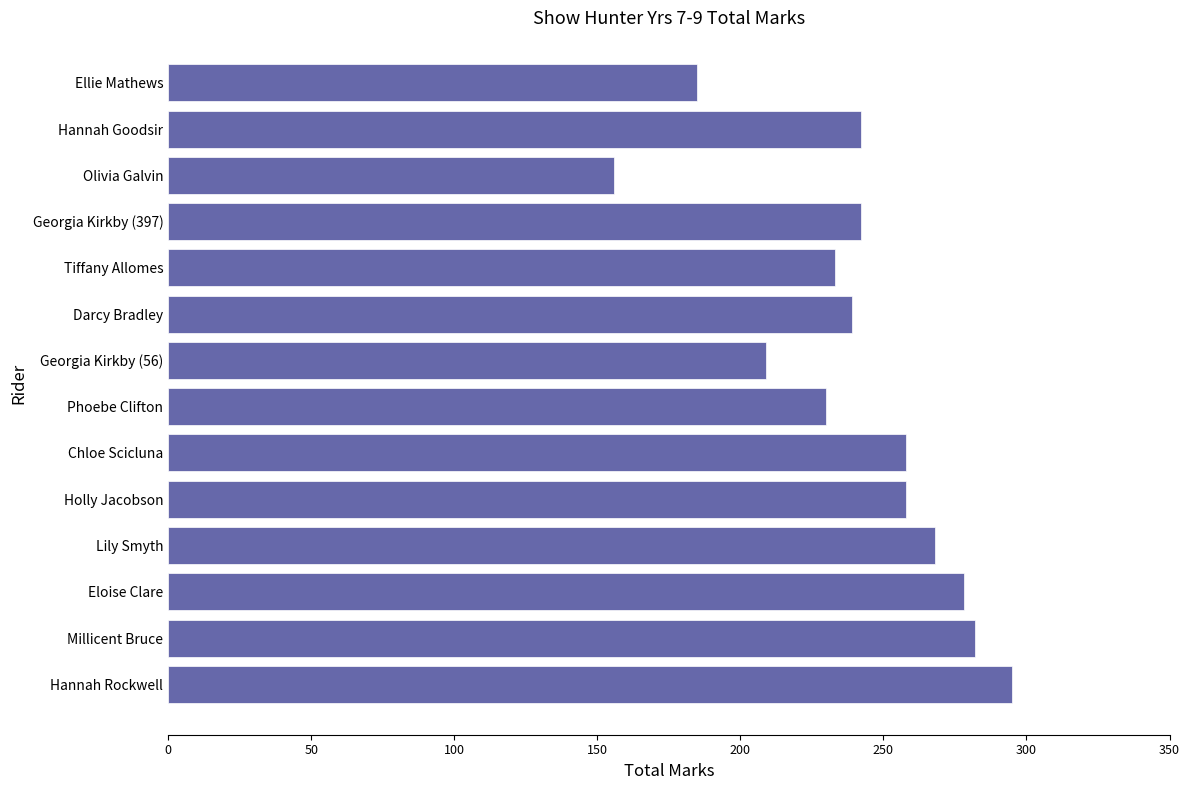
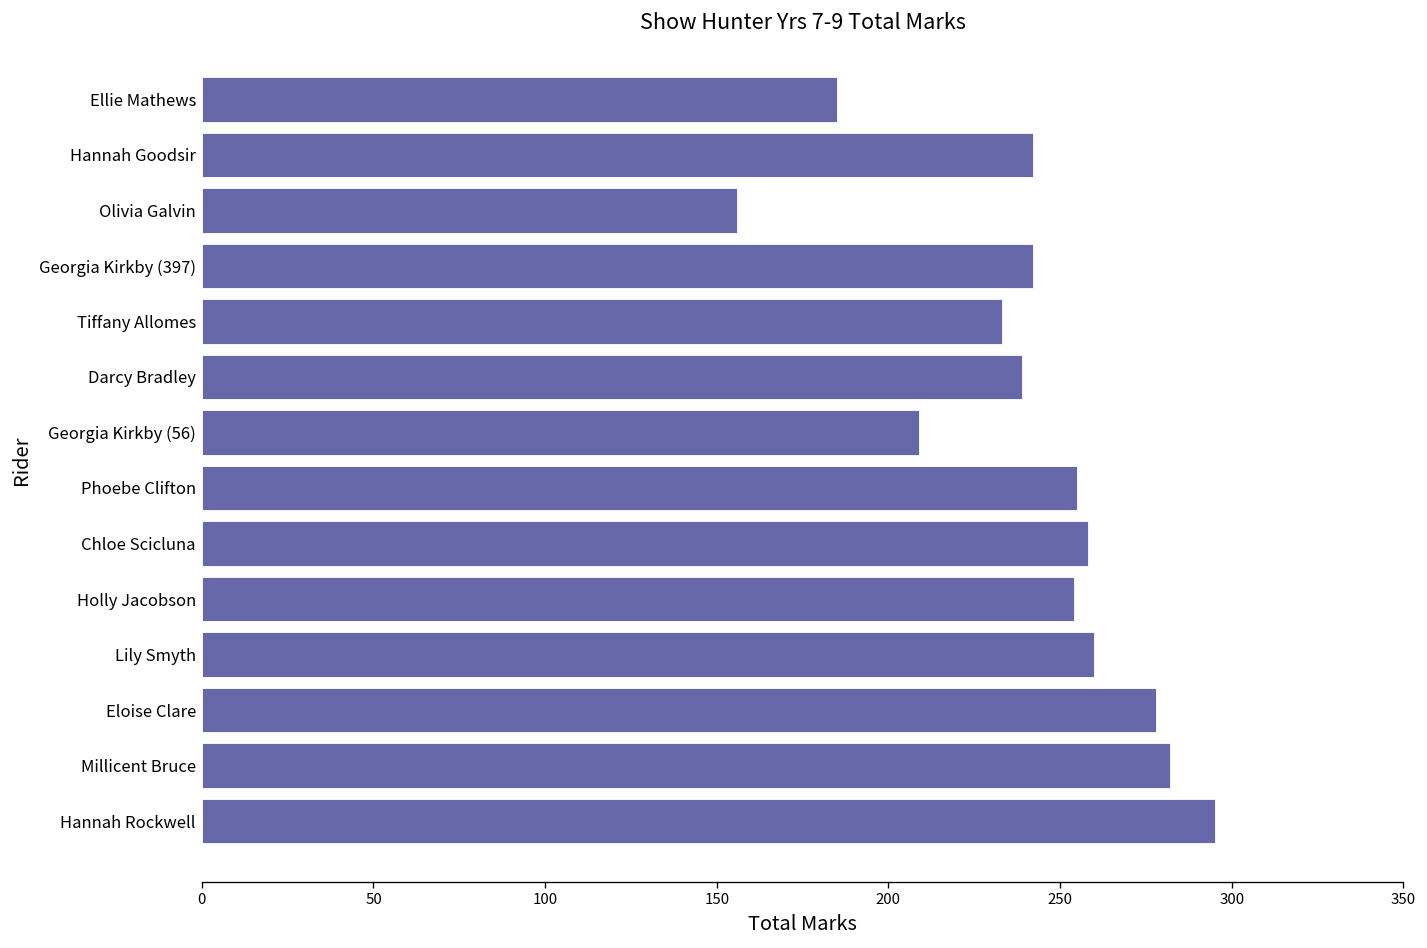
  {
    "Ellie Mathews": 185,
    "Hannah Goodsir": 242,
    "Olivia Galvin": 156,
    "Georgia Kirkby (397)": 242,
    "Tiffany Allomes": 233,
    "Darcy Bradley": 239,
    "Georgia Kirkby (56)": 209,
-   "Phoebe Clifton": 230,
+   "Phoebe Clifton": 255,
    "Chloe Scicluna": 258,
-   "Holly Jacobson": 258,
-   "Lily Smyth": 268,
+   "Holly Jacobson": 254,
+   "Lily Smyth": 260,
    "Eloise Clare": 278,
    "Millicent Bruce": 282,
    "Hannah Rockwell": 295
  }
